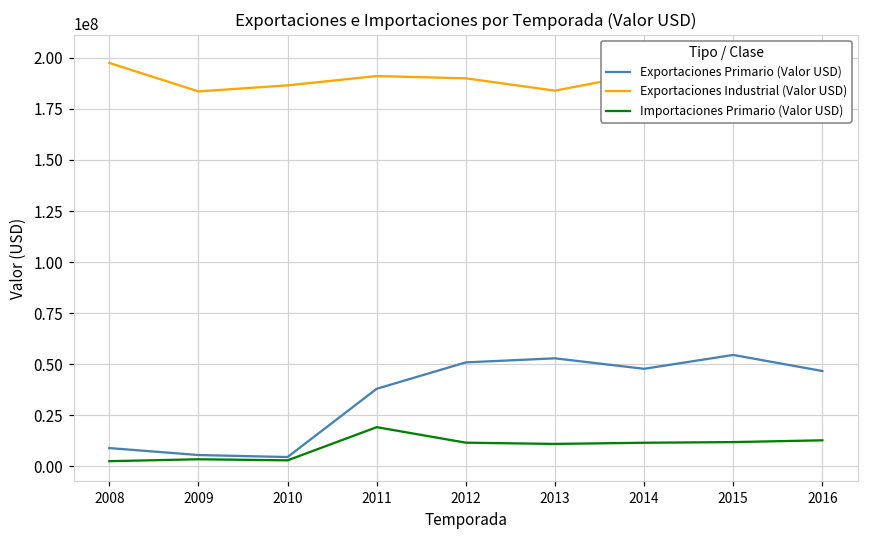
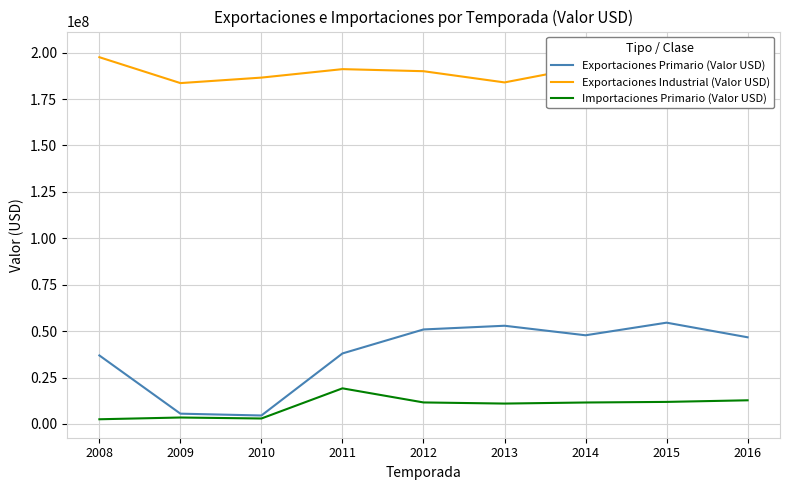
  {
    "Exportaciones Primario (Valor USD)": {
-     "2008": 9000000,
+     "2008": 37000000,
      "2009": 6000000,
      "2010": 5000000,
      "2011": 38000000,
      "2012": 51000000,
      "2013": 53000000,
      "2014": 48000000,
      "2015": 55000000,
      "2016": 47000000
    },
    "Exportaciones Industrial (Valor USD)": {
      "2008": 198000000,
      "2009": 184000000,
      "2010": 187000000,
      "2011": 191000000,
      "2012": 190000000,
      "2013": 184000000
    },
    "Importaciones Primario (Valor USD)": {
      "2008": 3000000,
      "2009": 3000000,
      "2010": 3000000,
      "2011": 19000000,
      "2012": 12000000,
      "2013": 11000000,
      "2014": 12000000,
      "2015": 12000000,
      "2016": 13000000
    }
  }
